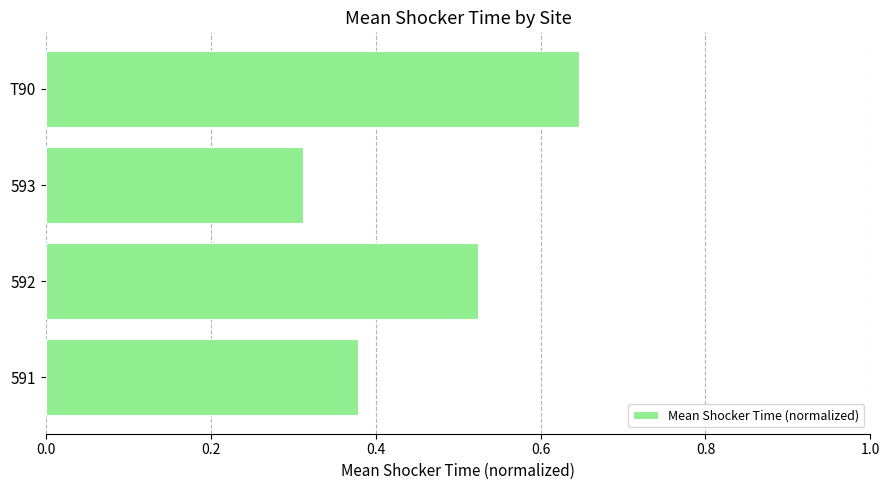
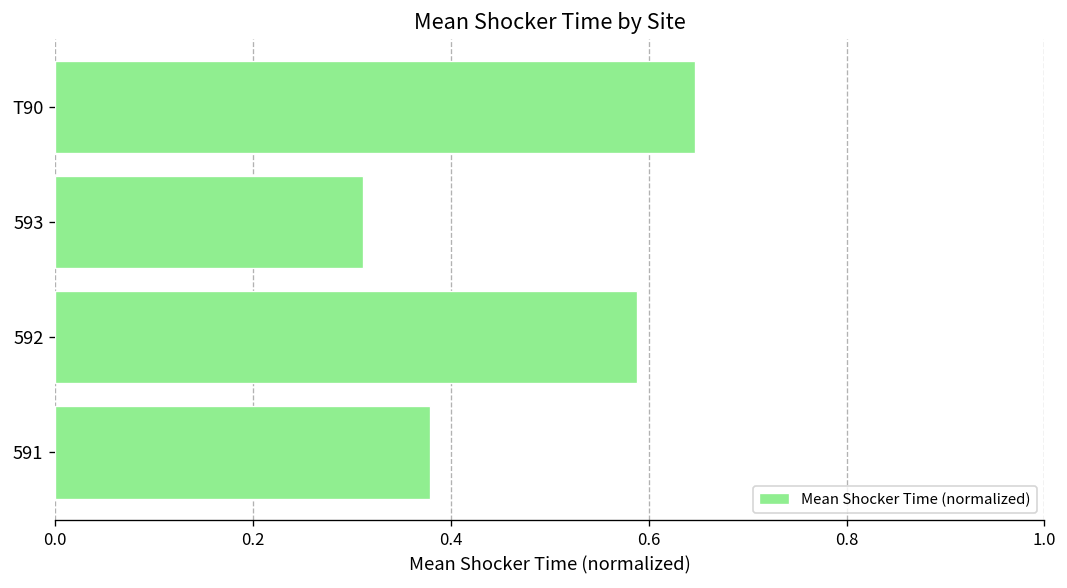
  {
    "T90": 0.65,
    "593": 0.31,
-   "592": 0.52,
+   "592": 0.59,
    "591": 0.38
  }
